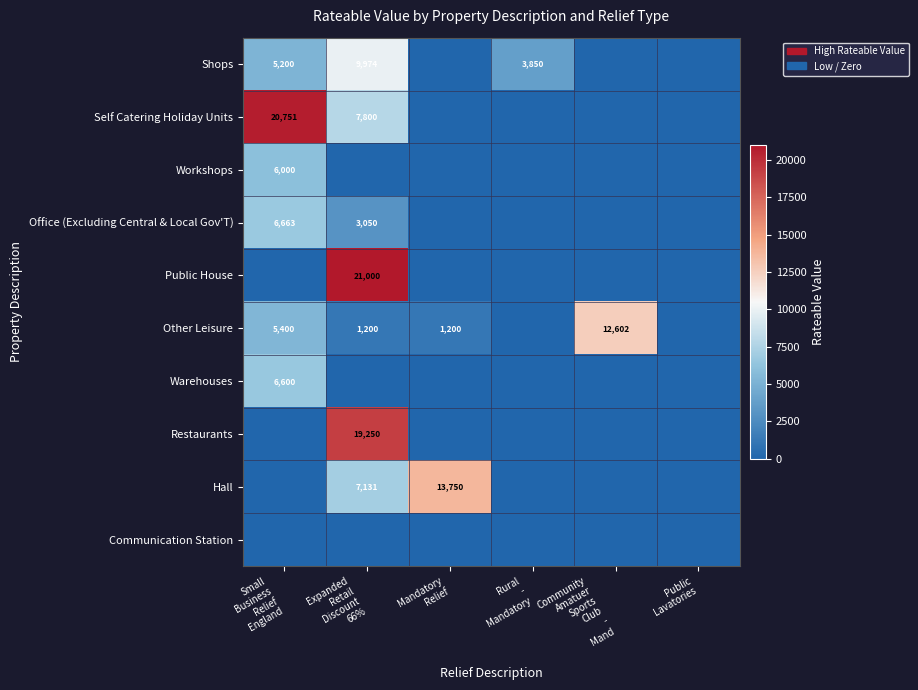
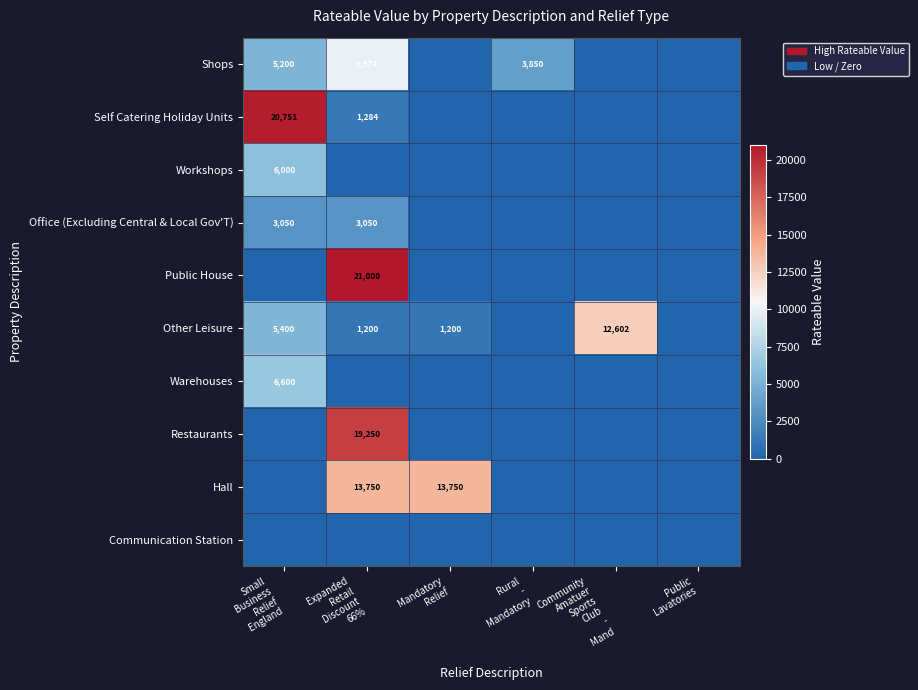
  {
    "Shops": {
      "Small Business Relief England": "5,200",
      "Rural - Mandatory": "3,850"
    },
    "Self Catering Holiday Units": {
      "Small Business Relief England": "20,751",
-     "Expanded Retail Discount 66%": "7,800"
+     "Expanded Retail Discount 66%": "1,284"
    },
    "Workshops": {
      "Small Business Relief England": "6,000"
    },
    "Office (Excluding Central & Local Gov'T)": {
-     "Small Business Relief England": "6,663",
+     "Small Business Relief England": "3,050",
      "Expanded Retail Discount 66%": "3,050"
    },
    "Public House": {
      "Expanded Retail Discount 66%": "21,000"
    },
    "Other Leisure": {
      "Small Business Relief England": "5,400",
      "Expanded Retail Discount 66%": "1,200",
      "Mandatory Relief": "1,200",
      "Community Amatuer Sports Club - Mand": "12,602"
    },
    "Warehouses": {
      "Small Business Relief England": "6,600"
    },
    "Restaurants": {
      "Expanded Retail Discount 66%": "19,250"
    },
    "Hall": {
-     "Expanded Retail Discount 66%": "7,131",
+     "Expanded Retail Discount 66%": "13,750",
      "Mandatory Relief": "13,750"
    }
  }
